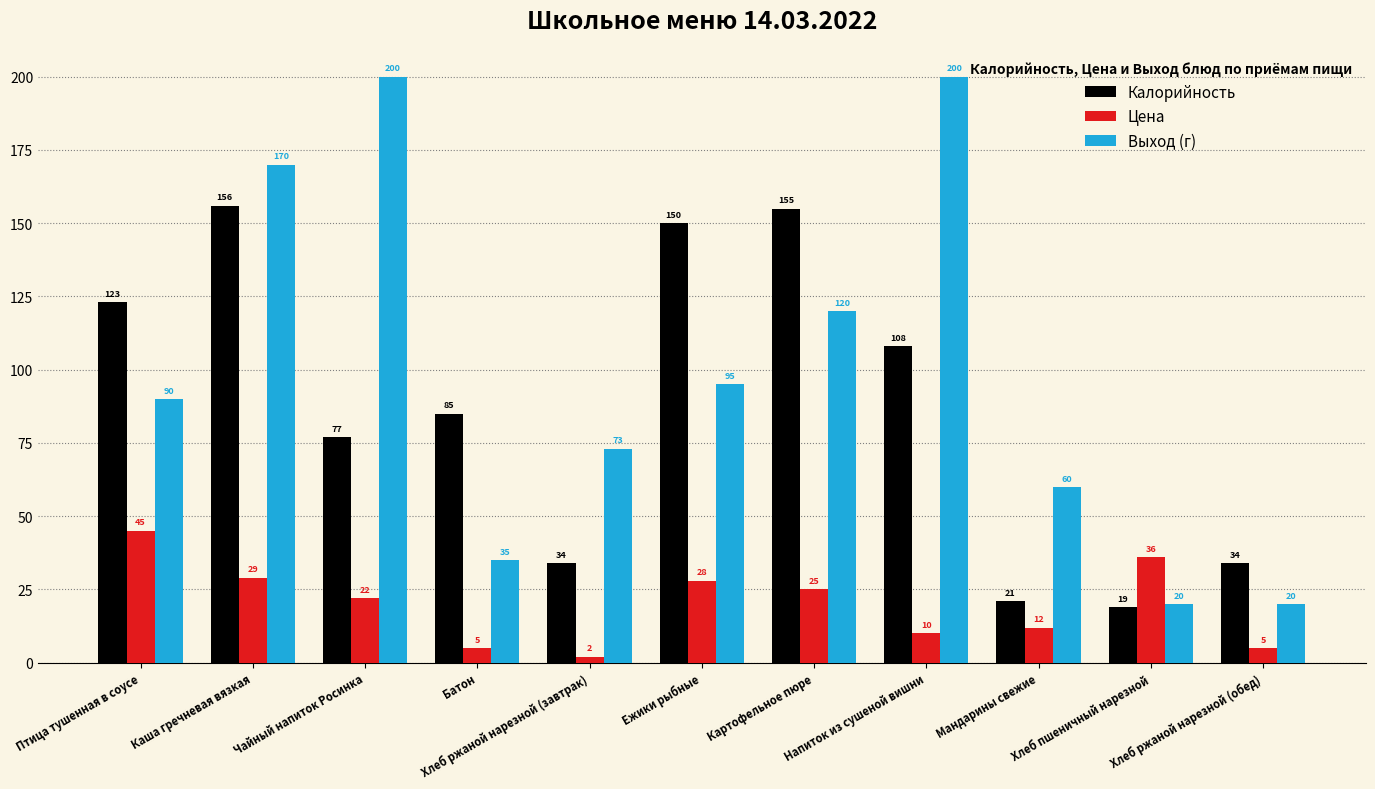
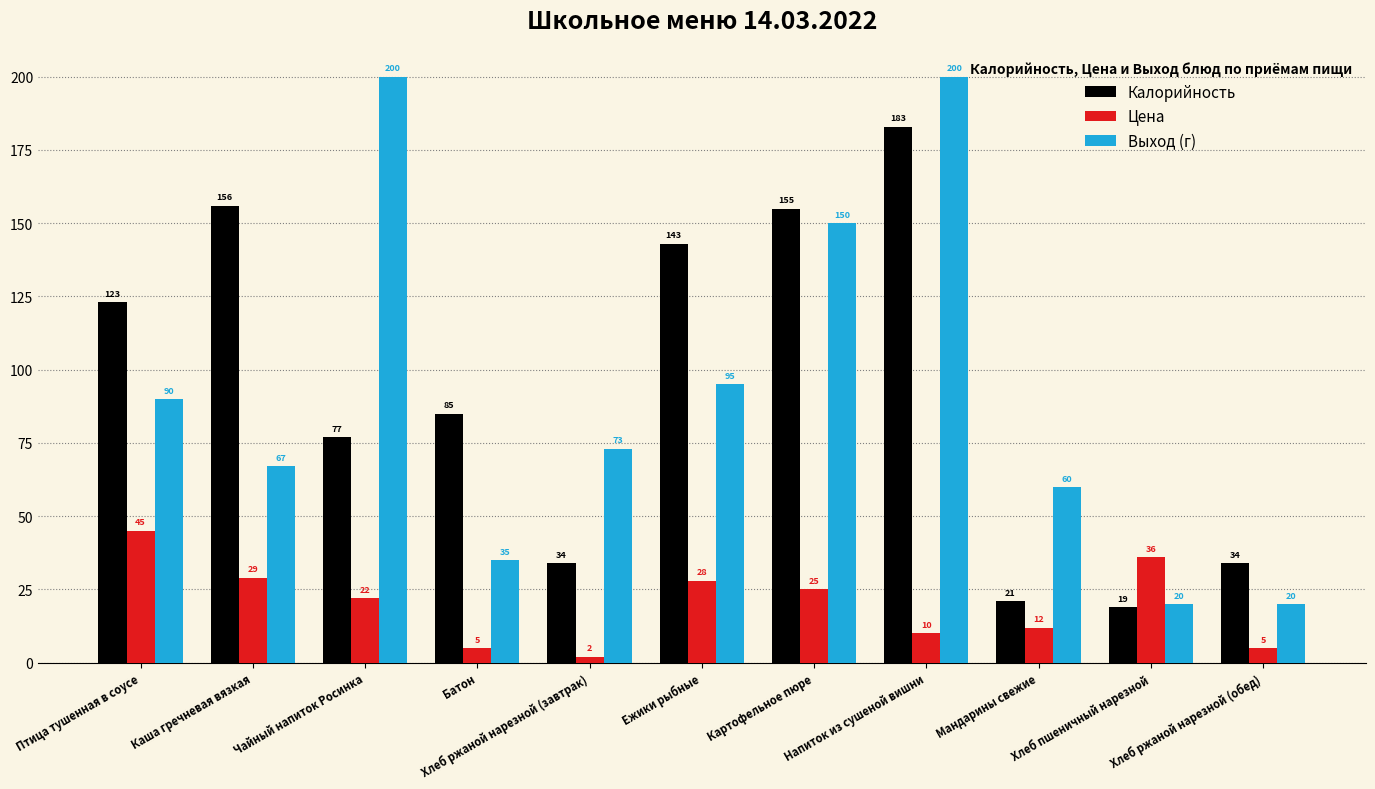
  {
    "Калорийность": {
      "Птица тушенная в соусе": 123,
      "Каша гречневая вязкая": 156,
      "Чайный напиток Росинка": 77,
      "Батон": 85,
      "Хлеб ржаной нарезной (завтрак)": 34,
-     "Ежики рыбные": 150,
+     "Ежики рыбные": 143,
      "Картофельное пюре": 155,
-     "Напиток из сушеной вишни": 108,
+     "Напиток из сушеной вишни": 183,
      "Мандарины свежие": 21,
      "Хлеб пшеничный нарезной": 19,
      "Хлеб ржаной нарезной (обед)": 34
    },
    "Цена": {
      "Птица тушенная в соусе": 45,
      "Каша гречневая вязкая": 29,
      "Чайный напиток Росинка": 22,
      "Батон": 5,
      "Хлеб ржаной нарезной (завтрак)": 2,
      "Ежики рыбные": 28,
      "Картофельное пюре": 25,
      "Напиток из сушеной вишни": 10,
      "Мандарины свежие": 12,
      "Хлеб пшеничный нарезной": 36,
      "Хлеб ржаной нарезной (обед)": 5
    },
    "Выход (г)": {
      "Птица тушенная в соусе": 90,
-     "Каша гречневая вязкая": 170,
+     "Каша гречневая вязкая": 67,
      "Чайный напиток Росинка": 200,
      "Батон": 35,
      "Хлеб ржаной нарезной (завтрак)": 73,
      "Ежики рыбные": 95,
-     "Картофельное пюре": 120,
+     "Картофельное пюре": 150,
      "Напиток из сушеной вишни": 200,
      "Мандарины свежие": 60,
      "Хлеб пшеничный нарезной": 20,
      "Хлеб ржаной нарезной (обед)": 20
    }
  }
